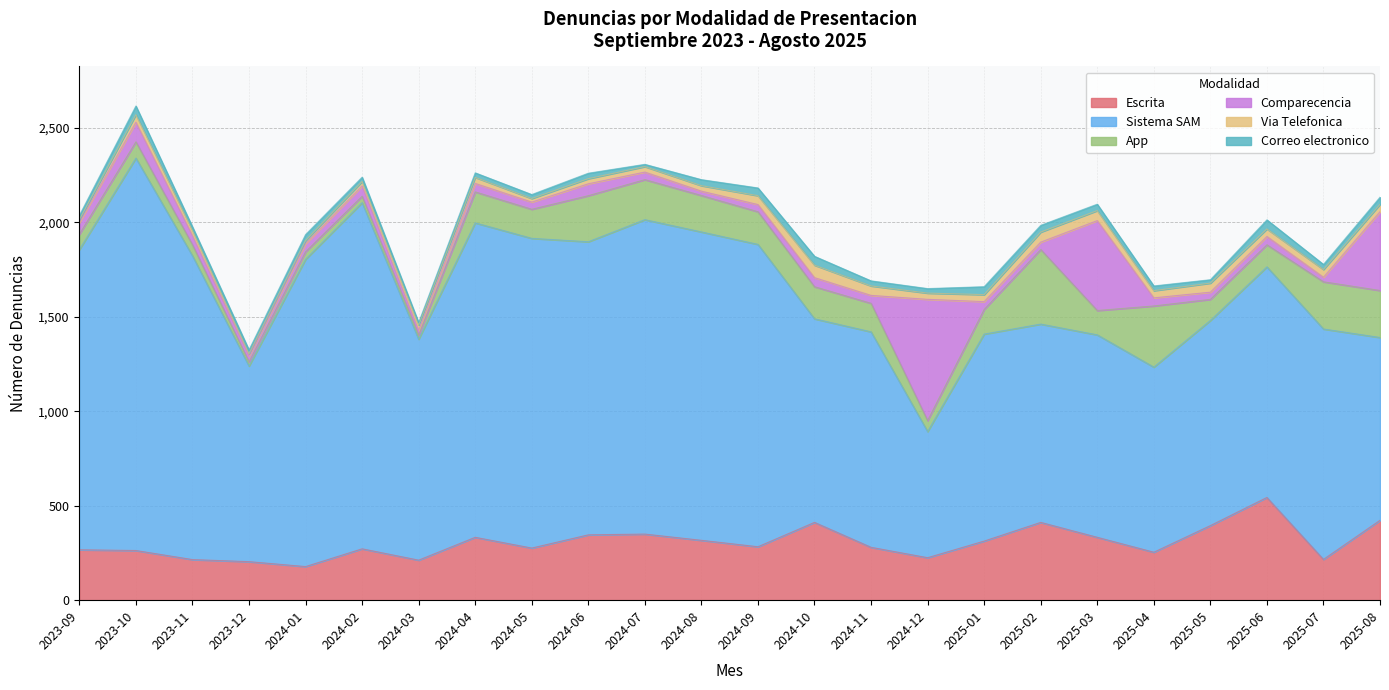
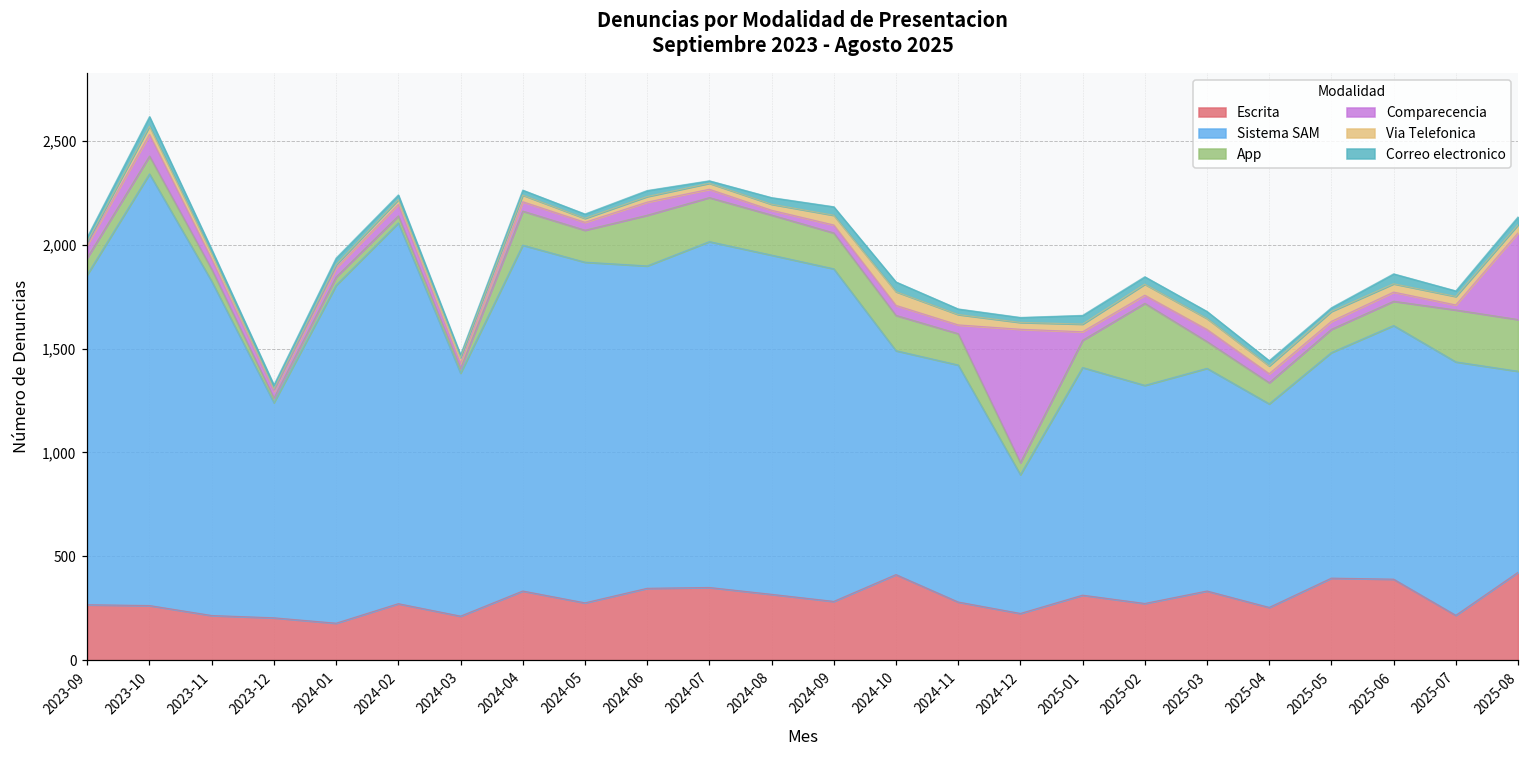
  {
    "Escrita": {
      "2023-09": 270,
      "2023-10": 260,
      "2023-11": 220,
      "2023-12": 200,
      "2024-01": 180,
      "2024-02": 270,
      "2024-03": 210,
      "2024-04": 330,
      "2024-05": 280,
      "2024-06": 350,
      "2024-07": 350,
      "2024-08": 320,
      "2024-09": 280,
      "2024-10": 410,
      "2024-11": 280,
      "2024-12": 230,
      "2025-01": 310,
-     "2025-02": 410,
+     "2025-02": 270,
      "2025-03": 330,
      "2025-04": 250,
      "2025-05": 400,
-     "2025-06": 540,
+     "2025-06": 390,
      "2025-07": 220,
      "2025-08": 420
    },
    "App": {
      "2023-09": 80,
      "2023-10": 90,
      "2023-11": 60,
      "2023-12": 20,
      "2024-01": 40,
      "2024-02": 30,
      "2024-03": 20,
      "2024-04": 160,
      "2024-05": 150,
      "2024-06": 240,
      "2024-07": 210,
      "2024-08": 190,
      "2024-09": 170,
      "2024-10": 170,
      "2024-11": 150,
      "2024-12": 60,
      "2025-01": 130,
      "2025-02": 400,
      "2025-03": 130,
-     "2025-04": 320,
+     "2025-04": 100,
      "2025-05": 110,
      "2025-06": 120,
      "2025-07": 250,
      "2025-08": 250
    },
    "Comparecencia": {
      "2023-09": 60,
      "2023-10": 100,
      "2023-11": 50,
      "2024-01": 40,
      "2024-02": 60,
      "2024-03": 30,
      "2024-04": 50,
      "2024-05": 40,
      "2024-06": 60,
      "2024-07": 40,
      "2024-08": 20,
      "2024-09": 40,
      "2024-10": 50,
      "2024-11": 40,
      "2024-12": 640,
      "2025-01": 40,
      "2025-02": 40,
-     "2025-03": 480,
+     "2025-03": 60,
      "2025-04": 40,
      "2025-05": 40,
      "2025-06": 40,
      "2025-07": 20,
      "2025-08": 420
    },
    "Via Telefonica": {
      "2023-09": 20,
      "2023-10": 40,
      "2023-11": 30,
      "2024-01": 20,
      "2024-02": 20,
      "2024-04": 30,
      "2024-05": 20,
      "2024-06": 30,
      "2024-08": 30,
      "2024-09": 50,
      "2024-10": 70,
      "2024-11": 50,
      "2024-12": 30,
      "2025-01": 40,
      "2025-02": 50,
      "2025-03": 50,
      "2025-04": 40,
      "2025-05": 50,
      "2025-06": 40,
      "2025-07": 40,
      "2025-08": 40
    }
  }
